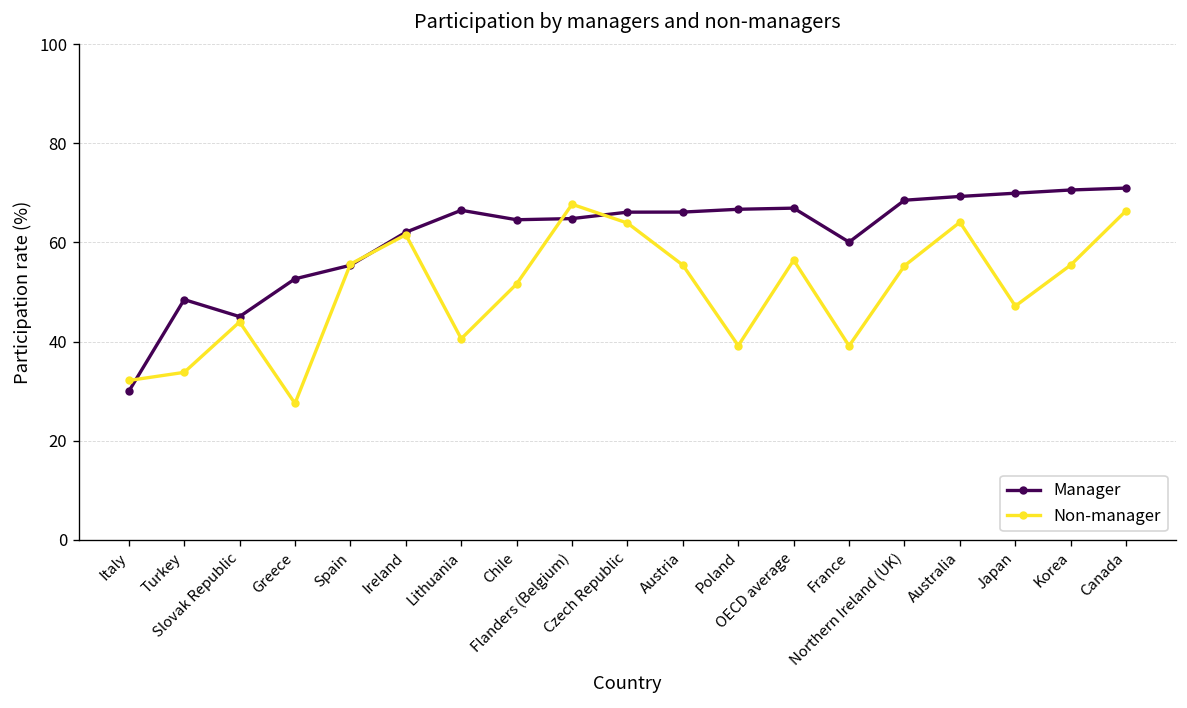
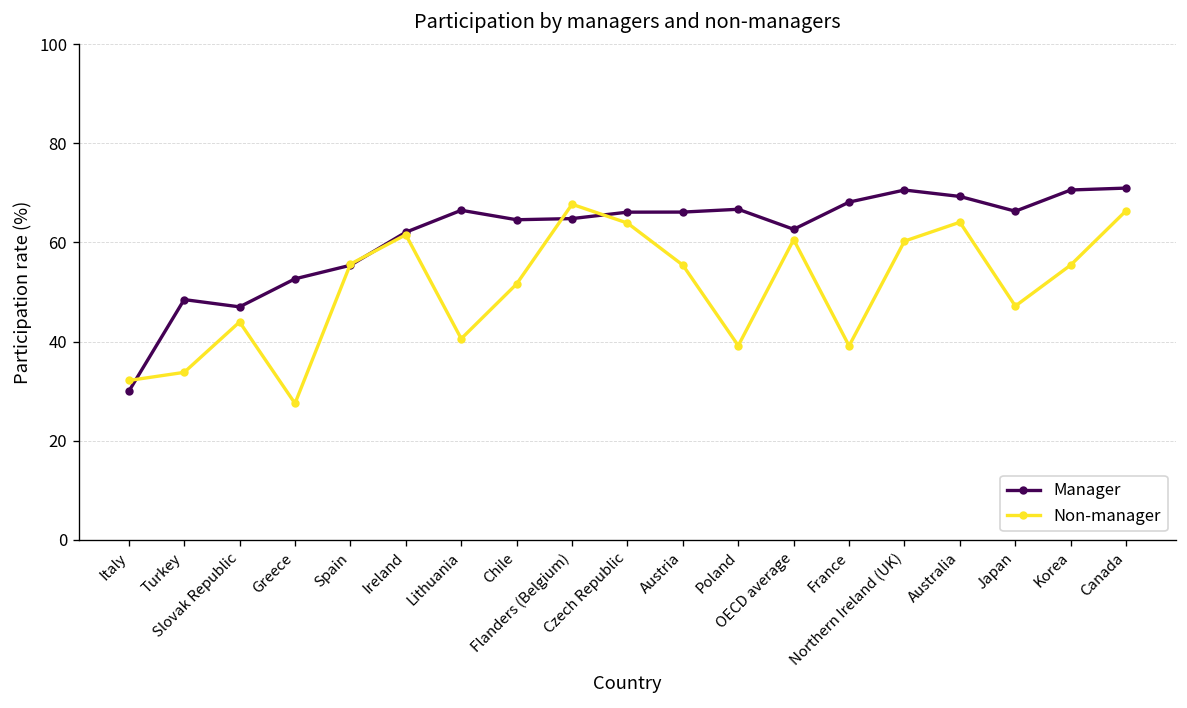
  {
    "Manager": {
      "Italy": 30,
      "Turkey": 48,
-     "Slovak Republic": 45,
+     "Slovak Republic": 47,
      "Greece": 53,
      "Lithuania": 66,
      "Chile": 65,
      "Flanders (Belgium)": 65,
      "Czech Republic": 66,
      "Austria": 66,
      "Poland": 67,
-     "OECD average": 67,
-     "France": 60,
-     "Northern Ireland (UK)": 69,
+     "OECD average": 63,
+     "France": 68,
+     "Northern Ireland (UK)": 71,
      "Australia": 69,
-     "Japan": 70,
+     "Japan": 66,
      "Korea": 71,
      "Canada": 71
    },
    "Non-manager": {
      "Italy": 32,
      "Turkey": 34,
      "Slovak Republic": 44,
      "Greece": 28,
      "Lithuania": 41,
      "Chile": 52,
      "Flanders (Belgium)": 68,
      "Czech Republic": 64,
      "Austria": 55,
      "Poland": 39,
-     "OECD average": 56,
+     "OECD average": 61,
      "France": 39,
-     "Northern Ireland (UK)": 55,
+     "Northern Ireland (UK)": 60,
      "Australia": 64,
      "Japan": 47,
      "Korea": 55,
      "Canada": 66
    }
  }
